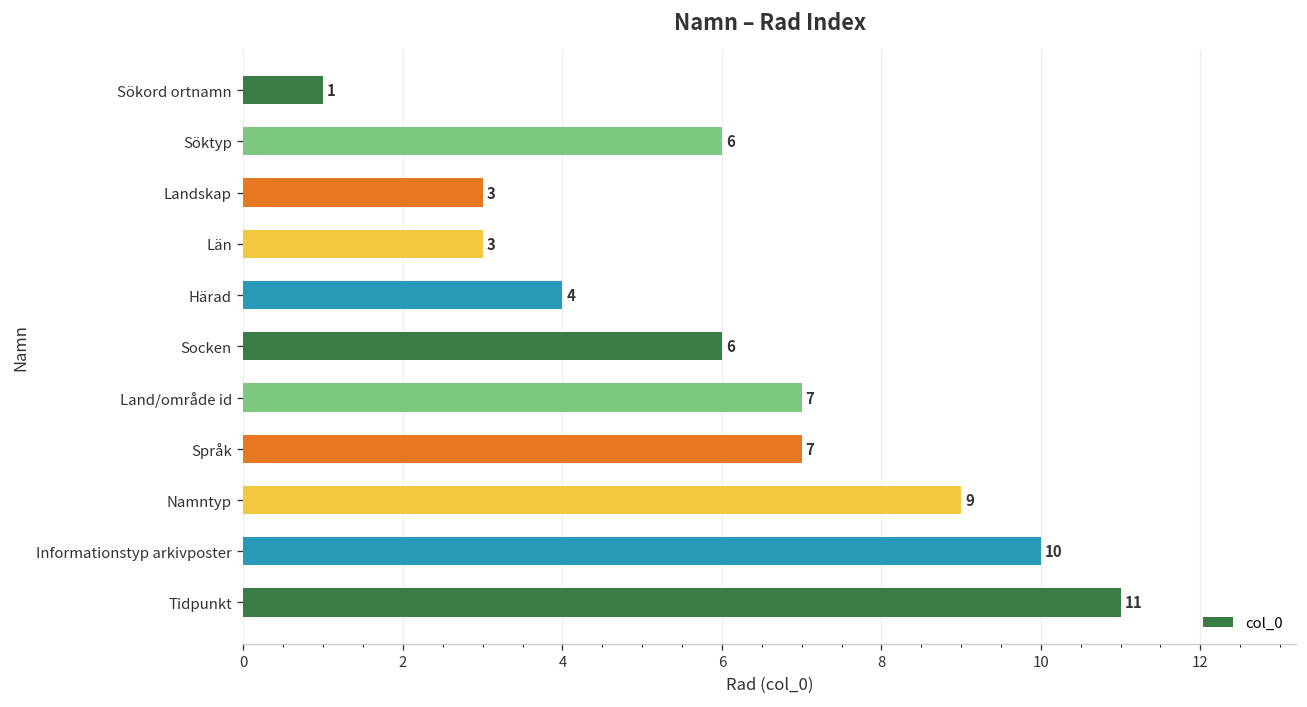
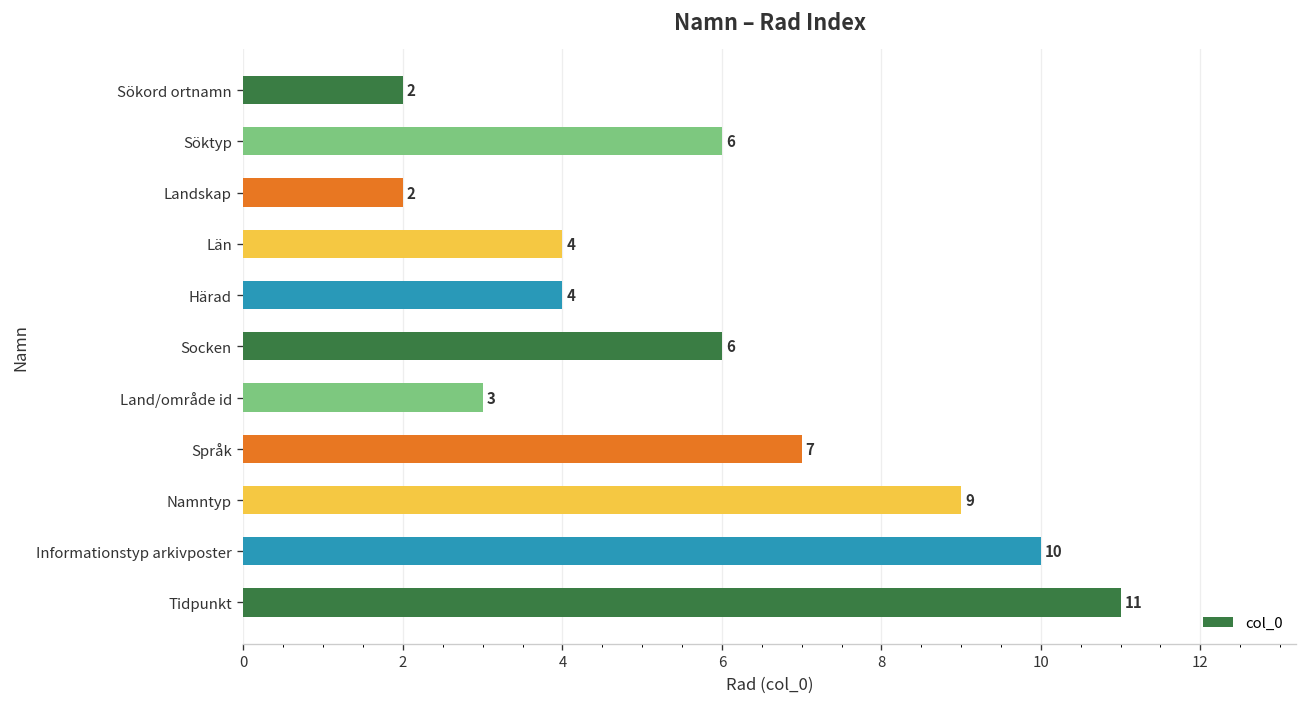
  {
-   "Sökord ortnamn": 1,
+   "Sökord ortnamn": 2,
    "Söktyp": 6,
-   "Landskap": 3,
-   "Län": 3,
+   "Landskap": 2,
+   "Län": 4,
    "Härad": 4,
    "Socken": 6,
-   "Land/område id": 7,
+   "Land/område id": 3,
    "Språk": 7,
    "Namntyp": 9,
    "Informationstyp arkivposter": 10,
    "Tidpunkt": 11
  }
